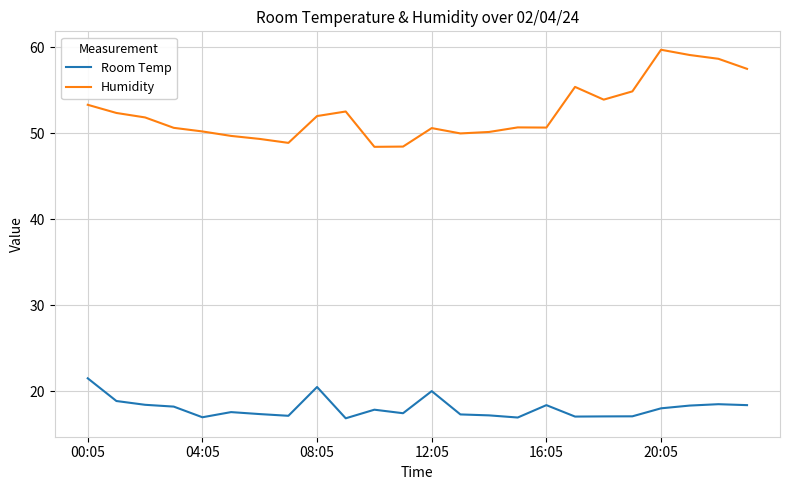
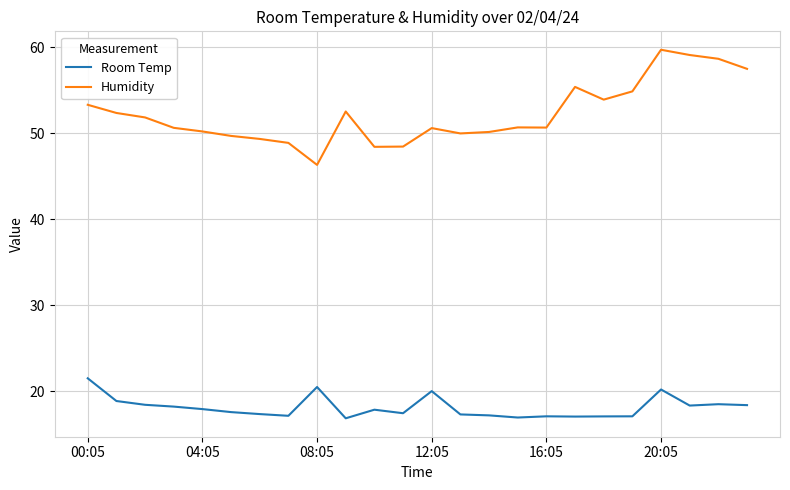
  {
    "Room Temp": {
      "00:05": 22,
-     "04:05": 17,
+     "04:05": 18,
      "08:05": 21,
      "12:05": 20,
-     "16:05": 18,
-     "20:05": 18
+     "16:05": 17,
+     "20:05": 20
    },
    "Humidity": {
      "00:05": 53,
      "04:05": 50,
-     "08:05": 52,
+     "08:05": 46,
      "12:05": 51,
      "16:05": 51,
      "20:05": 60
    }
  }
